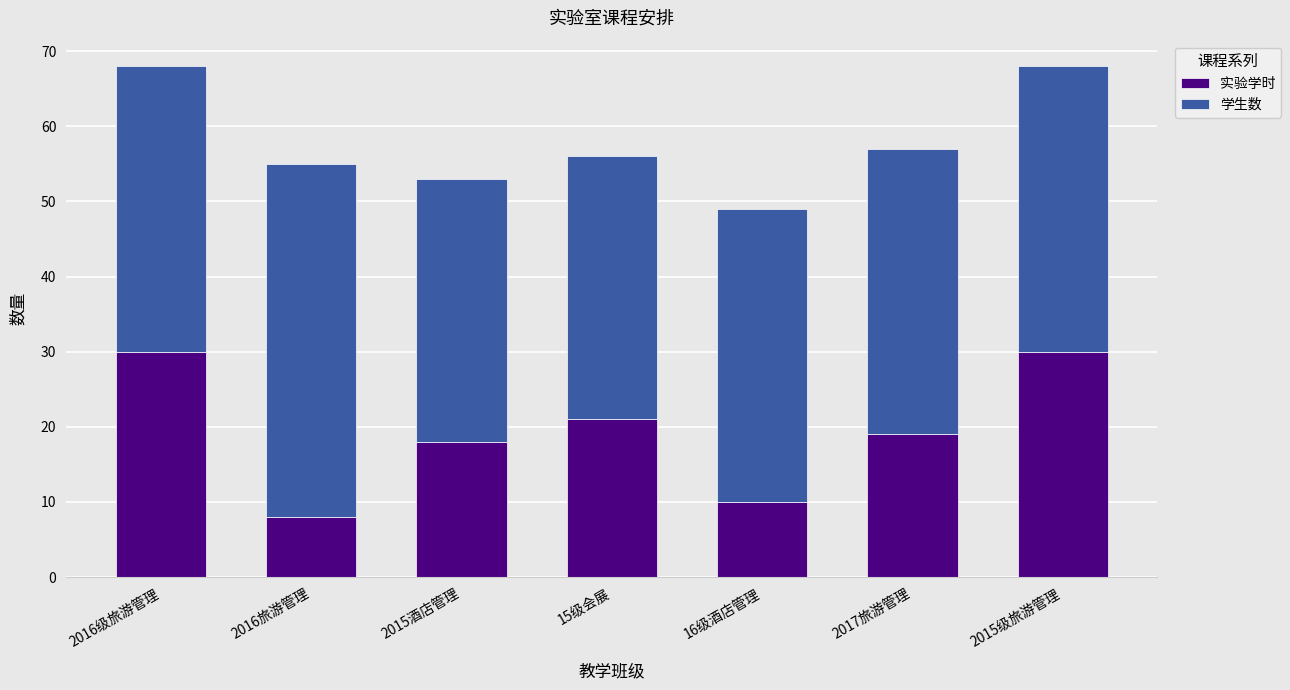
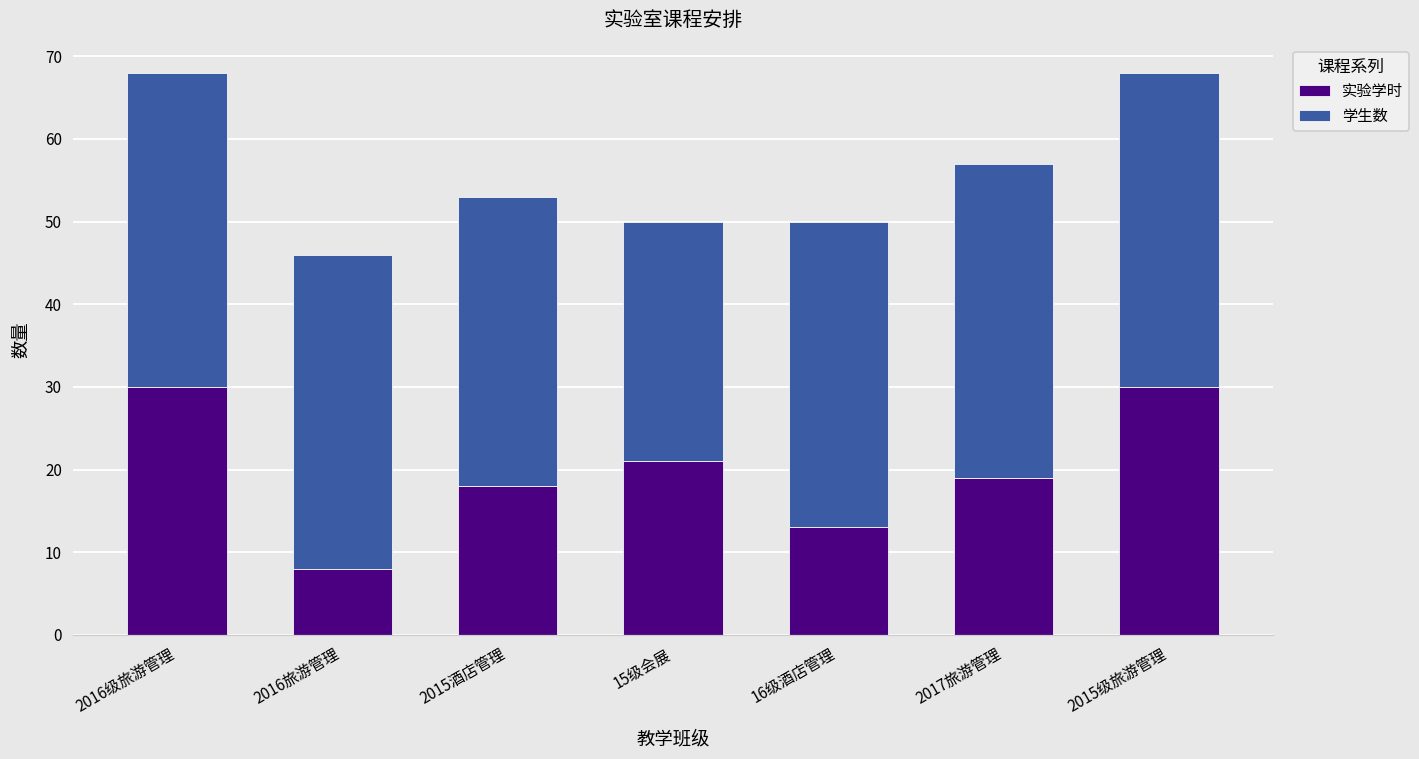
  {
    "实验学时": {
      "2016级旅游管理": 30,
      "2016旅游管理": 8,
      "2015酒店管理": 18,
      "15级会展": 21,
-     "16级酒店管理": 10,
+     "16级酒店管理": 13,
      "2017旅游管理": 19,
      "2015级旅游管理": 30
    },
    "学生数": {
      "2016级旅游管理": 38,
-     "2016旅游管理": 47,
+     "2016旅游管理": 38,
      "2015酒店管理": 35,
-     "15级会展": 35,
-     "16级酒店管理": 39,
+     "15级会展": 29,
+     "16级酒店管理": 37,
      "2017旅游管理": 38,
      "2015级旅游管理": 38
    }
  }
